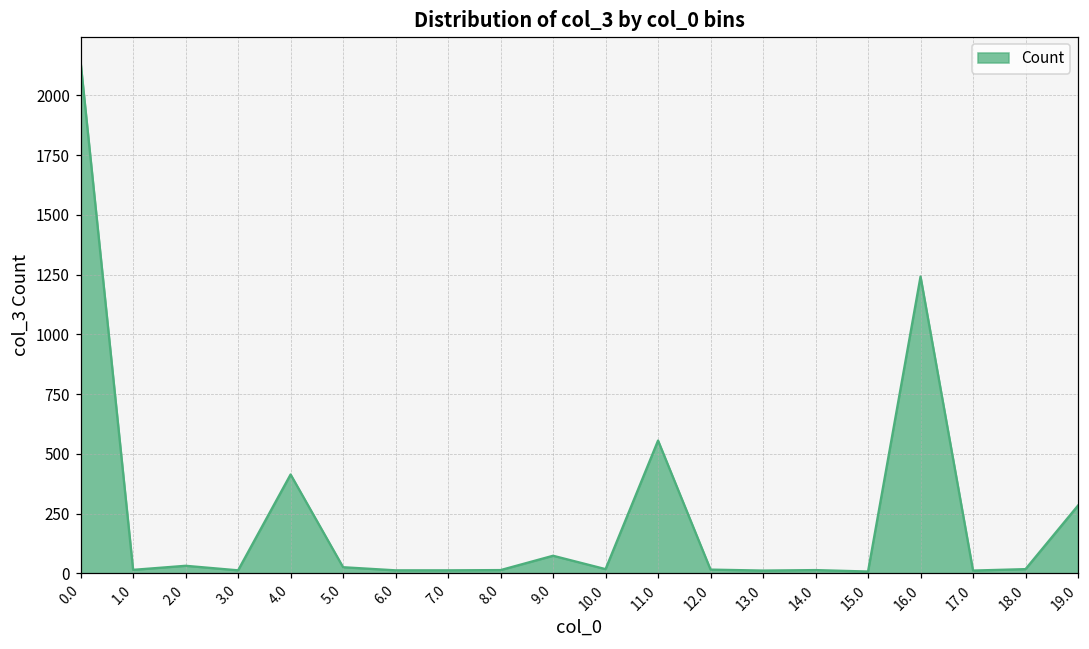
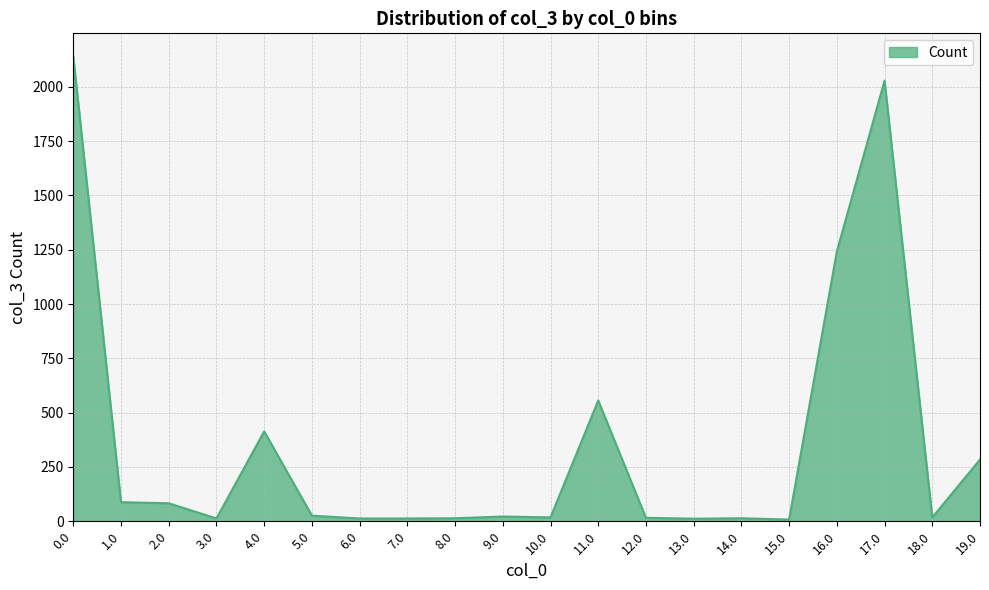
  {
    "0.0": 2140,
-   "1.0": 20,
-   "2.0": 30,
+   "1.0": 90,
+   "2.0": 80,
    "3.0": 10,
    "4.0": 410,
    "5.0": 30,
    "6.0": 10,
    "7.0": 10,
    "8.0": 10,
-   "9.0": 70,
+   "9.0": 20,
    "10.0": 20,
    "11.0": 560,
    "12.0": 20,
    "13.0": 10,
    "14.0": 10,
    "15.0": 10,
    "16.0": 1240,
-   "17.0": 10,
+   "17.0": 2030,
    "18.0": 20,
    "19.0": 280
  }
